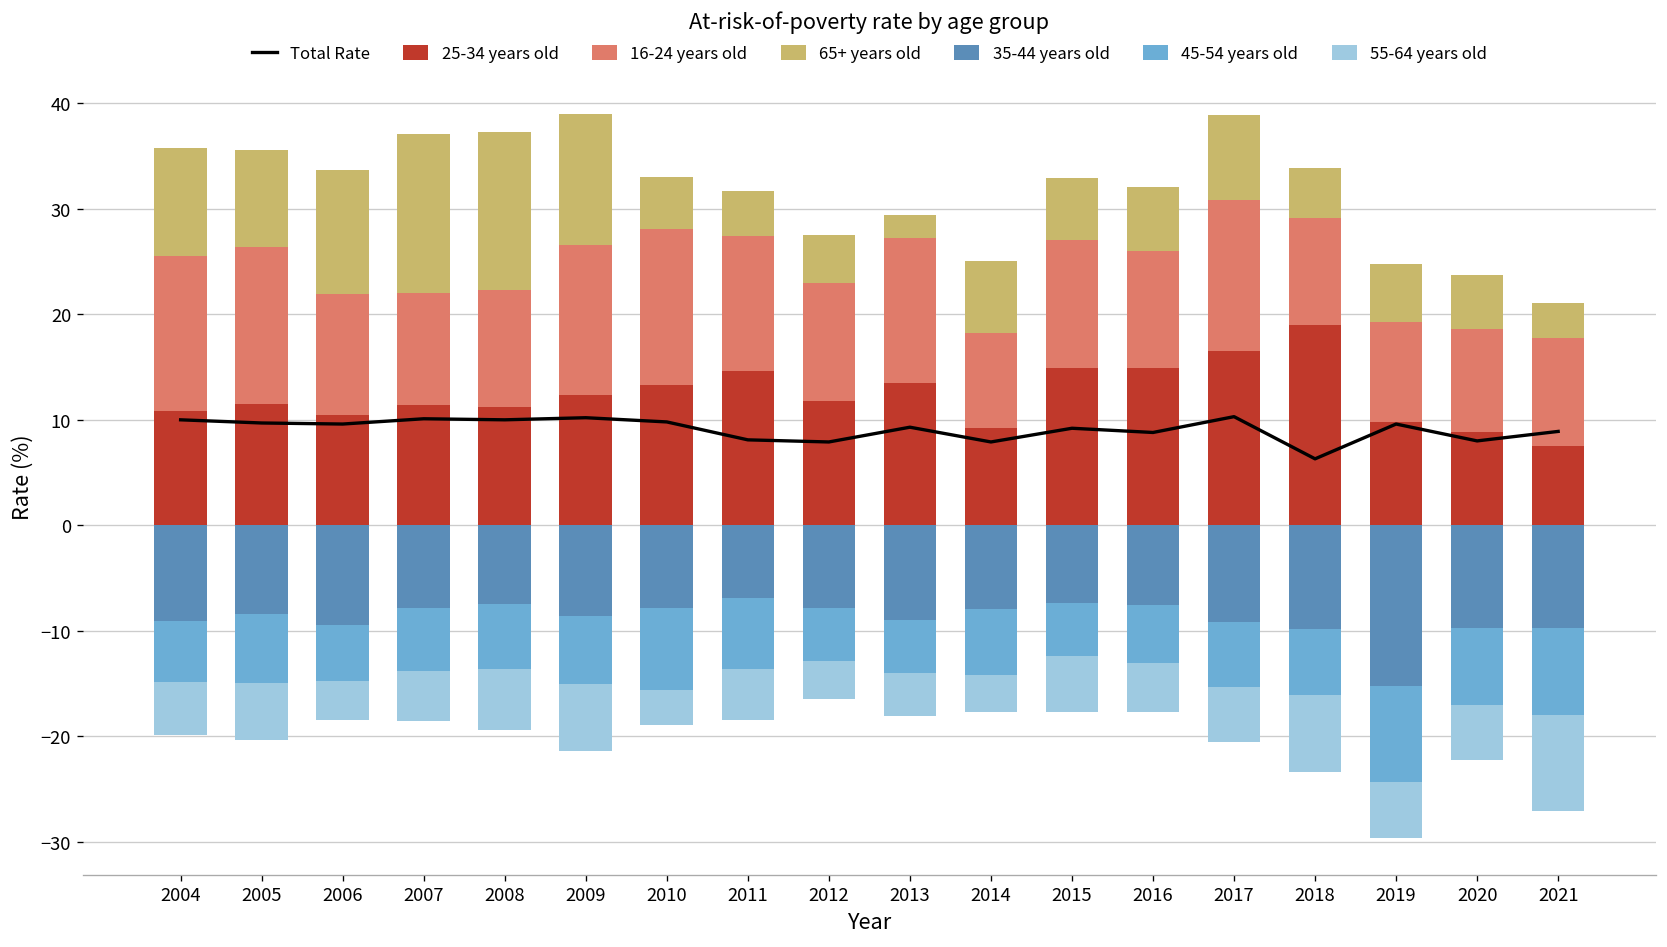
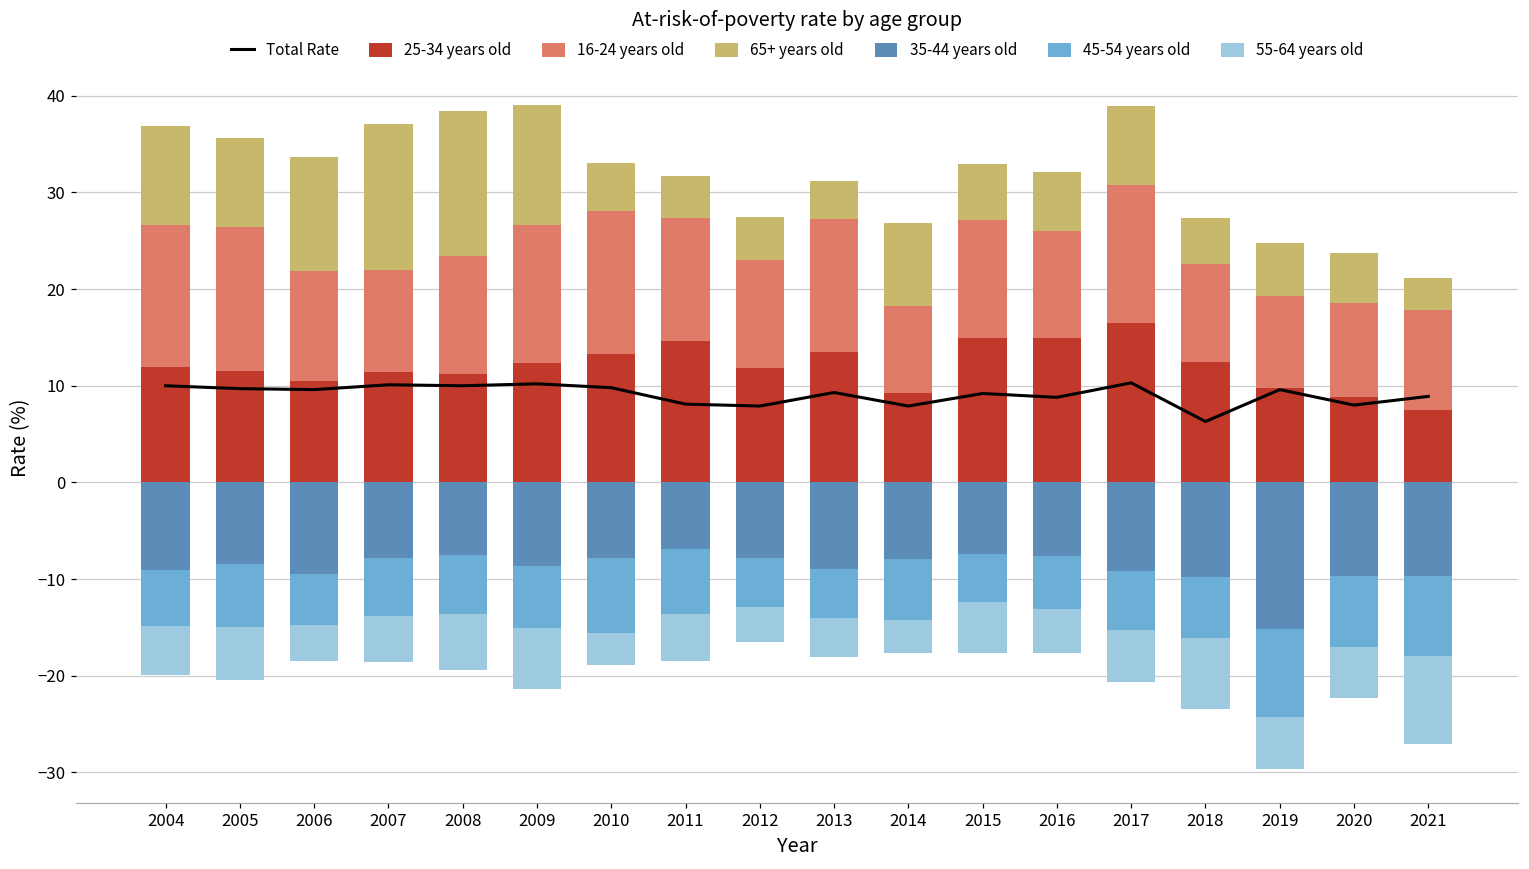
  {
    "Total Rate": {
      "2004": 10,
      "2005": 10,
      "2006": 10,
      "2007": 10,
      "2008": 10,
      "2009": 10,
      "2010": 10,
      "2011": 8,
      "2012": 8,
      "2013": 9,
      "2014": 8,
      "2015": 9,
      "2016": 9,
      "2017": 10,
      "2018": 6,
      "2019": 10,
      "2020": 8,
      "2021": 9
    },
    "25-34 years old": {
-     "2004": 11,
+     "2004": 12,
      "2005": 12,
      "2006": 11,
      "2007": 11,
      "2008": 11,
      "2009": 12,
      "2010": 13,
      "2011": 15,
      "2012": 12,
      "2013": 14,
      "2014": 9,
      "2015": 15,
      "2016": 15,
      "2017": 17,
-     "2018": 19,
+     "2018": 13,
      "2019": 10,
      "2020": 9,
      "2021": 8
    },
    "16-24 years old": {
      "2004": 15,
      "2005": 15,
      "2006": 11,
      "2007": 11,
-     "2008": 11,
+     "2008": 12,
      "2009": 14,
      "2010": 15,
      "2011": 13,
      "2012": 11,
      "2013": 14,
      "2014": 9,
      "2015": 12,
      "2016": 11,
      "2017": 14,
      "2018": 10,
      "2019": 10,
      "2020": 10,
      "2021": 10
    },
    "65+ years old": {
      "2004": 10,
      "2005": 9,
      "2006": 12,
      "2007": 15,
      "2008": 15,
      "2009": 12,
      "2010": 5,
      "2011": 4,
      "2012": 5,
-     "2013": 2,
-     "2014": 7,
+     "2013": 4,
+     "2014": 9,
      "2015": 6,
      "2016": 6,
      "2017": 8,
      "2018": 5,
      "2019": 6,
      "2020": 5,
      "2021": 3
    }
  }
